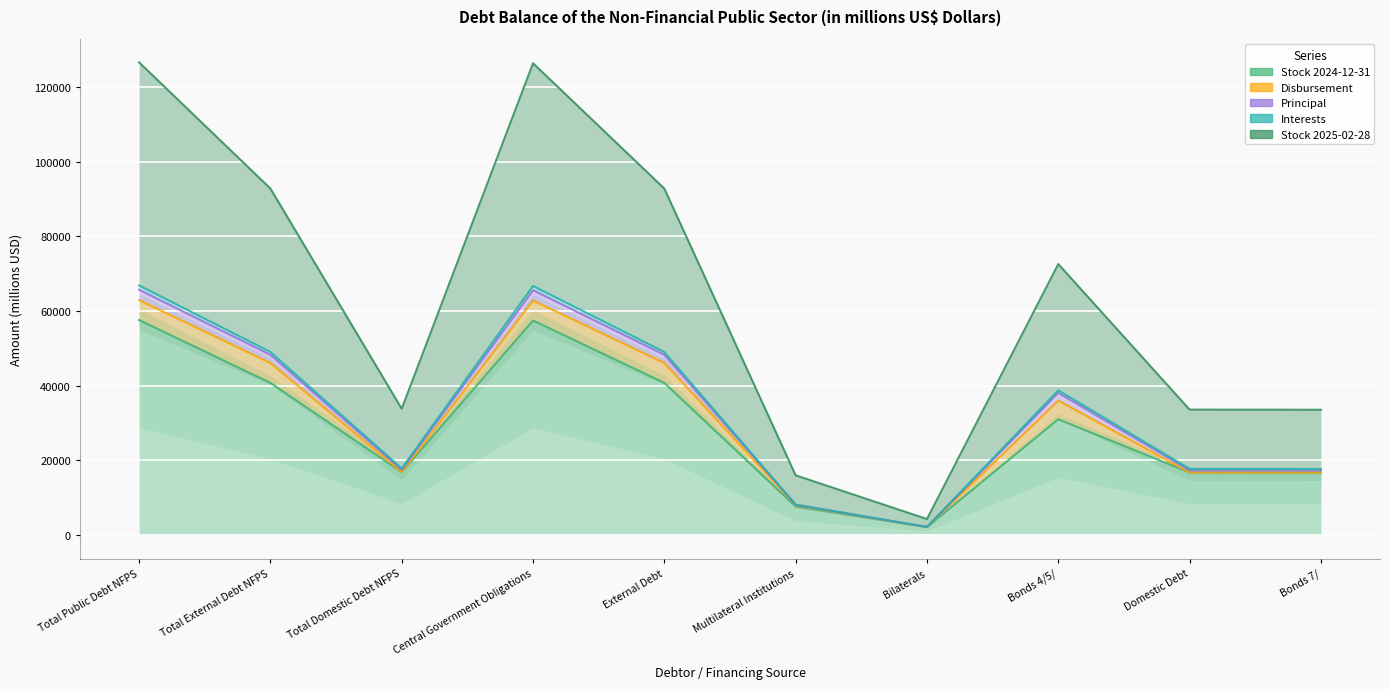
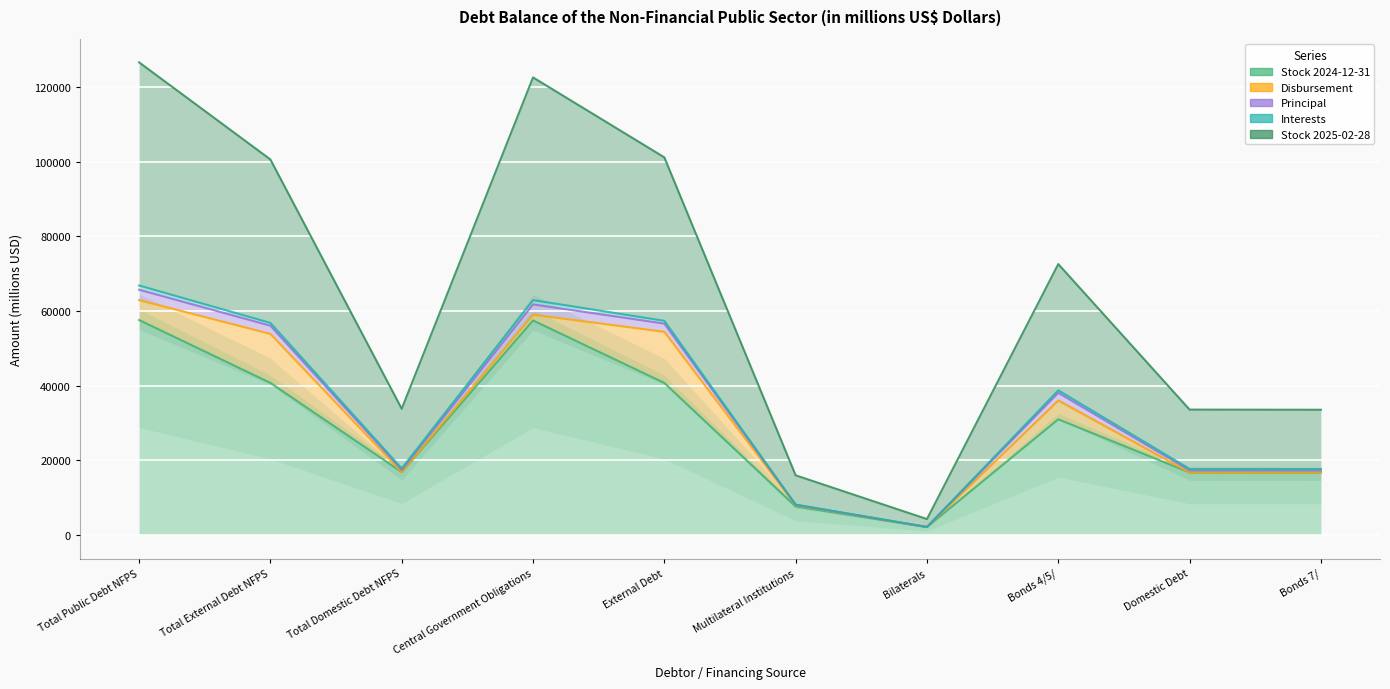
  {
    "Disbursement": {
      "Total Public Debt NFPS": 5000,
-     "Total External Debt NFPS": 5000,
-     "Central Government Obligations": 5000,
-     "External Debt": 5000
+     "Total External Debt NFPS": 13000,
+     "Central Government Obligations": 2000,
+     "External Debt": 14000
    },
    "Principal": {
      "Total Public Debt NFPS": 3000,
      "Total External Debt NFPS": 2000,
      "Central Government Obligations": 3000,
      "External Debt": 2000
    }
  }
